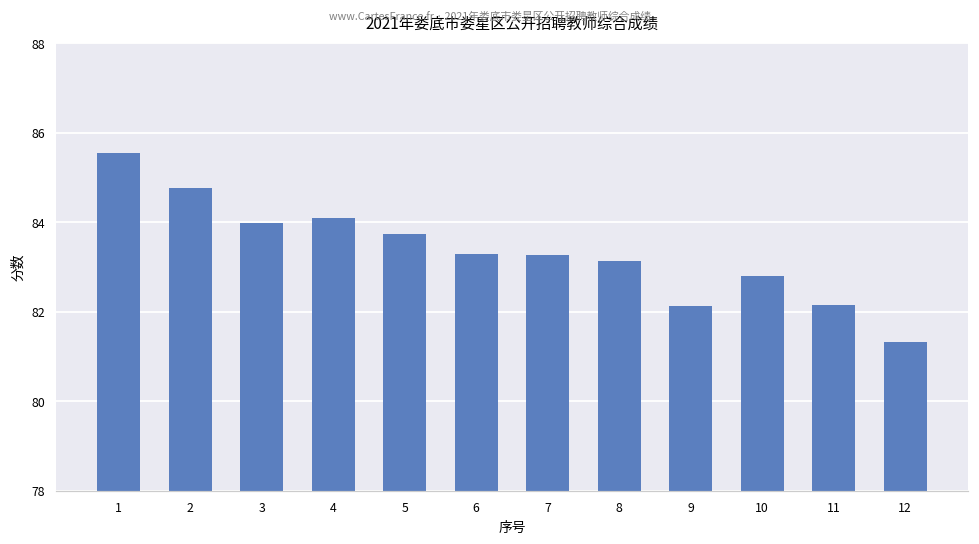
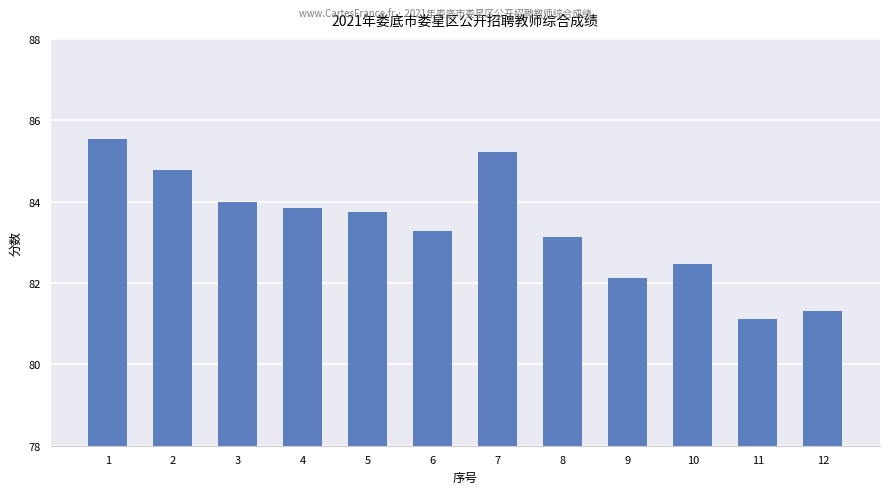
  {
    "1": 85.5,
    "2": 84.8,
    "3": 84.0,
-   "4": 84.1,
+   "4": 83.8,
    "5": 83.7,
    "6": 83.3,
-   "7": 83.3,
+   "7": 85.2,
    "8": 83.1,
    "9": 82.1,
-   "10": 82.8,
-   "11": 82.2,
+   "10": 82.5,
+   "11": 81.1,
    "12": 81.3
  }
